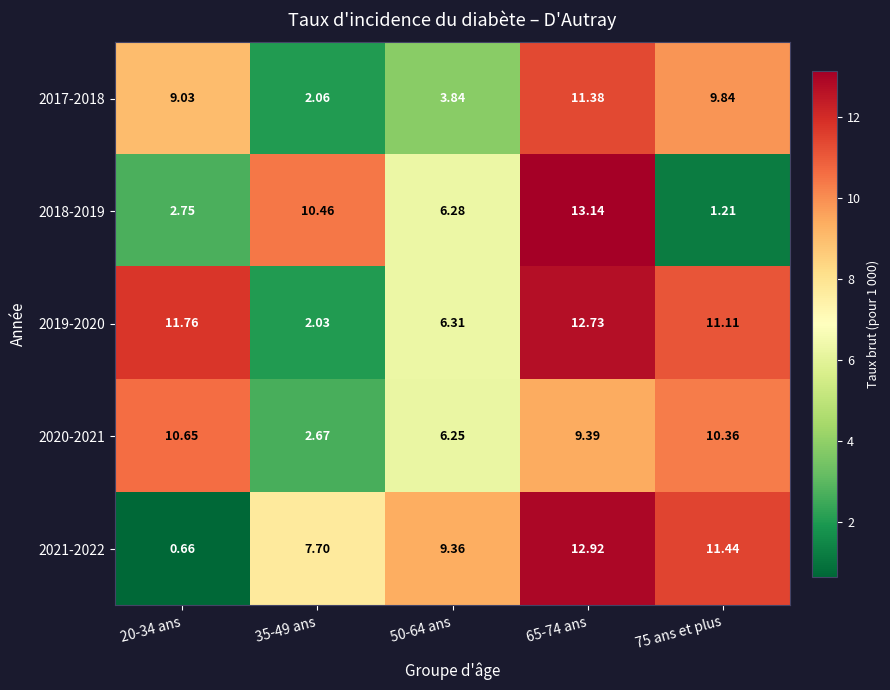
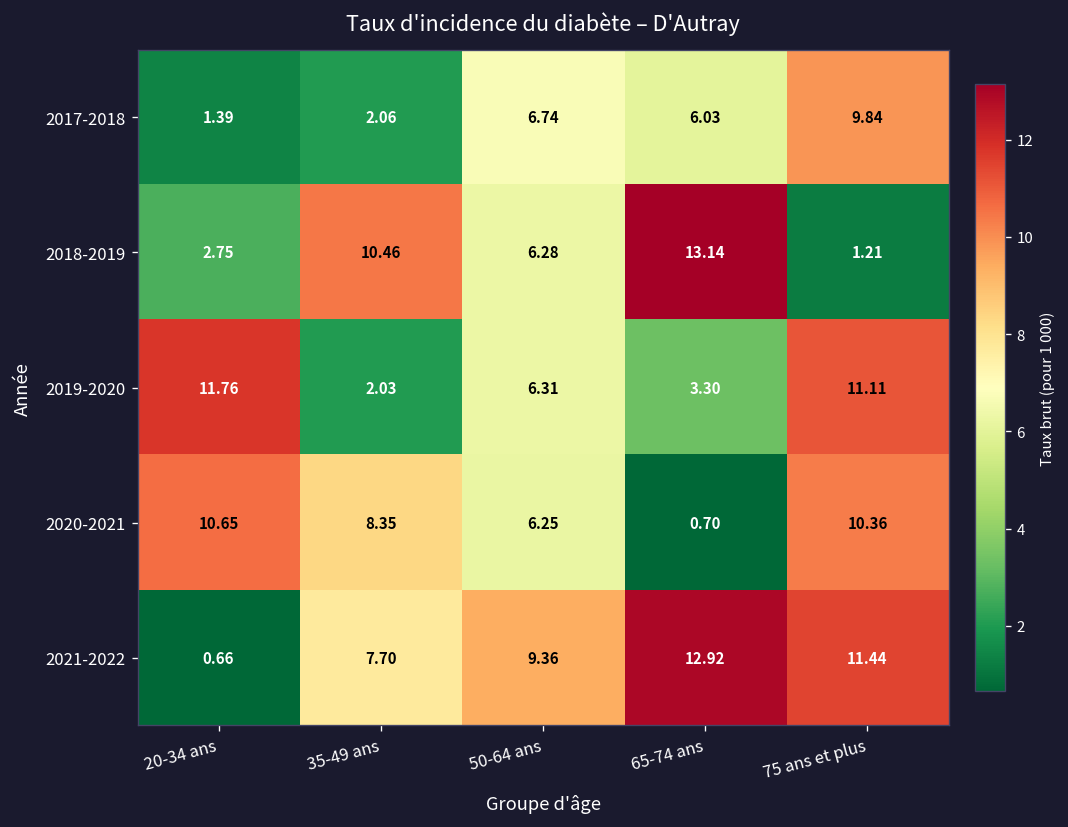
  {
    "2017-2018": {
-     "20-34 ans": 9.03,
+     "20-34 ans": 1.39,
      "35-49 ans": 2.06,
-     "50-64 ans": 3.84,
-     "65-74 ans": 11.38,
+     "50-64 ans": 6.74,
+     "65-74 ans": 6.03,
      "75 ans et plus": 9.84
    },
    "2018-2019": {
      "20-34 ans": 2.75,
      "35-49 ans": 10.46,
      "50-64 ans": 6.28,
      "65-74 ans": 13.14,
      "75 ans et plus": 1.21
    },
    "2019-2020": {
      "20-34 ans": 11.76,
      "35-49 ans": 2.03,
      "50-64 ans": 6.31,
-     "65-74 ans": 12.73,
+     "65-74 ans": 3.30,
      "75 ans et plus": 11.11
    },
    "2020-2021": {
      "20-34 ans": 10.65,
-     "35-49 ans": 2.67,
+     "35-49 ans": 8.35,
      "50-64 ans": 6.25,
-     "65-74 ans": 9.39,
+     "65-74 ans": 0.70,
      "75 ans et plus": 10.36
    },
    "2021-2022": {
      "20-34 ans": 0.66,
      "35-49 ans": 7.70,
      "50-64 ans": 9.36,
      "65-74 ans": 12.92,
      "75 ans et plus": 11.44
    }
  }
